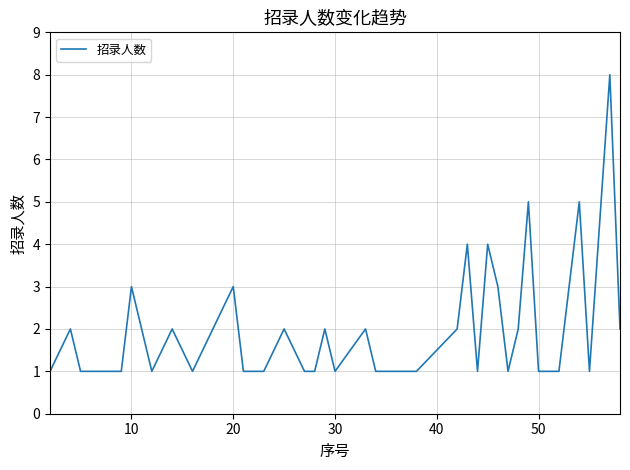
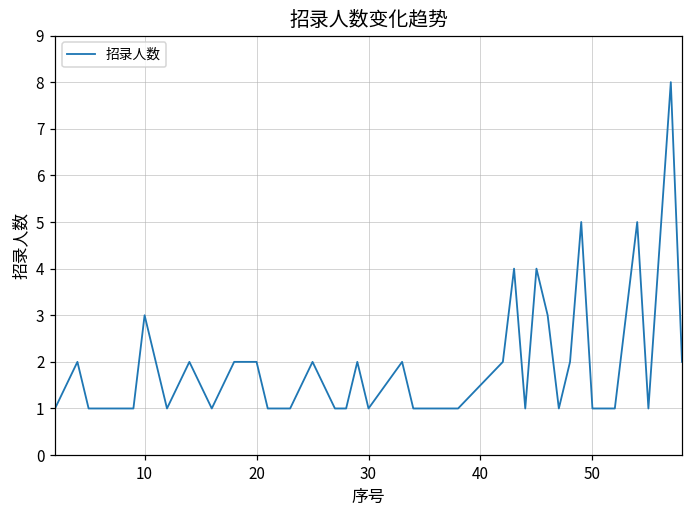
  {
    "10": 3,
-   "20": 3,
+   "20": 2,
    "30": 1,
    "50": 1
  }
